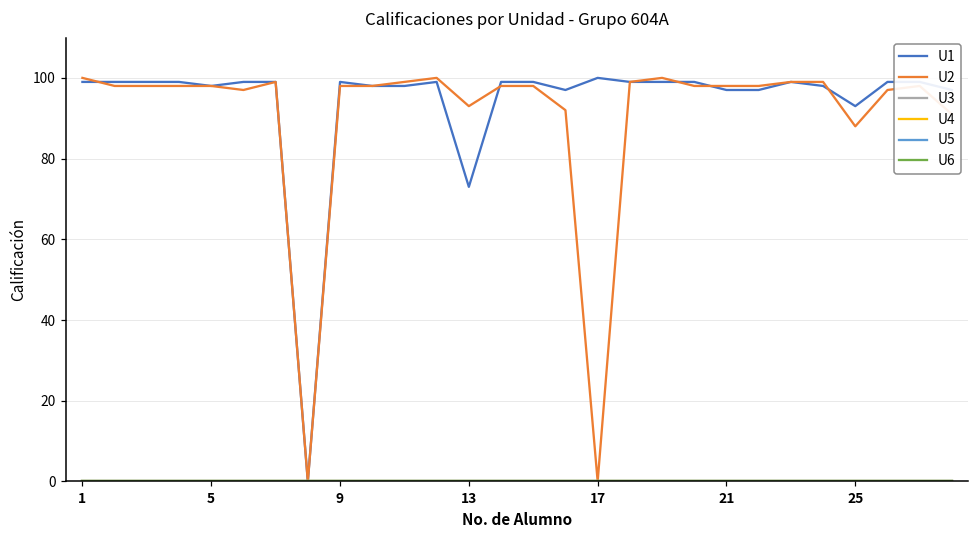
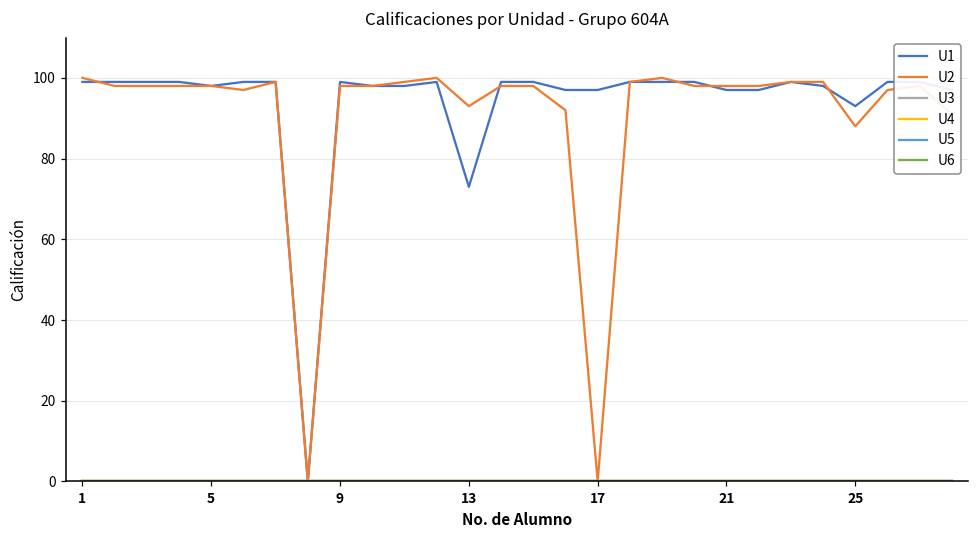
  {
    "U1": {
      "1": 99,
      "9": 99,
      "13": 73,
-     "17": 100,
+     "17": 97,
      "21": 97,
      "25": 93
    },
    "U2": {
      "1": 100,
      "9": 98,
      "13": 93,
      "21": 98,
      "25": 88
    },
    "U6": {
      "1": 0,
      "5": 0,
      "9": 0,
      "13": 0,
      "21": 0,
      "25": 0
    }
  }
